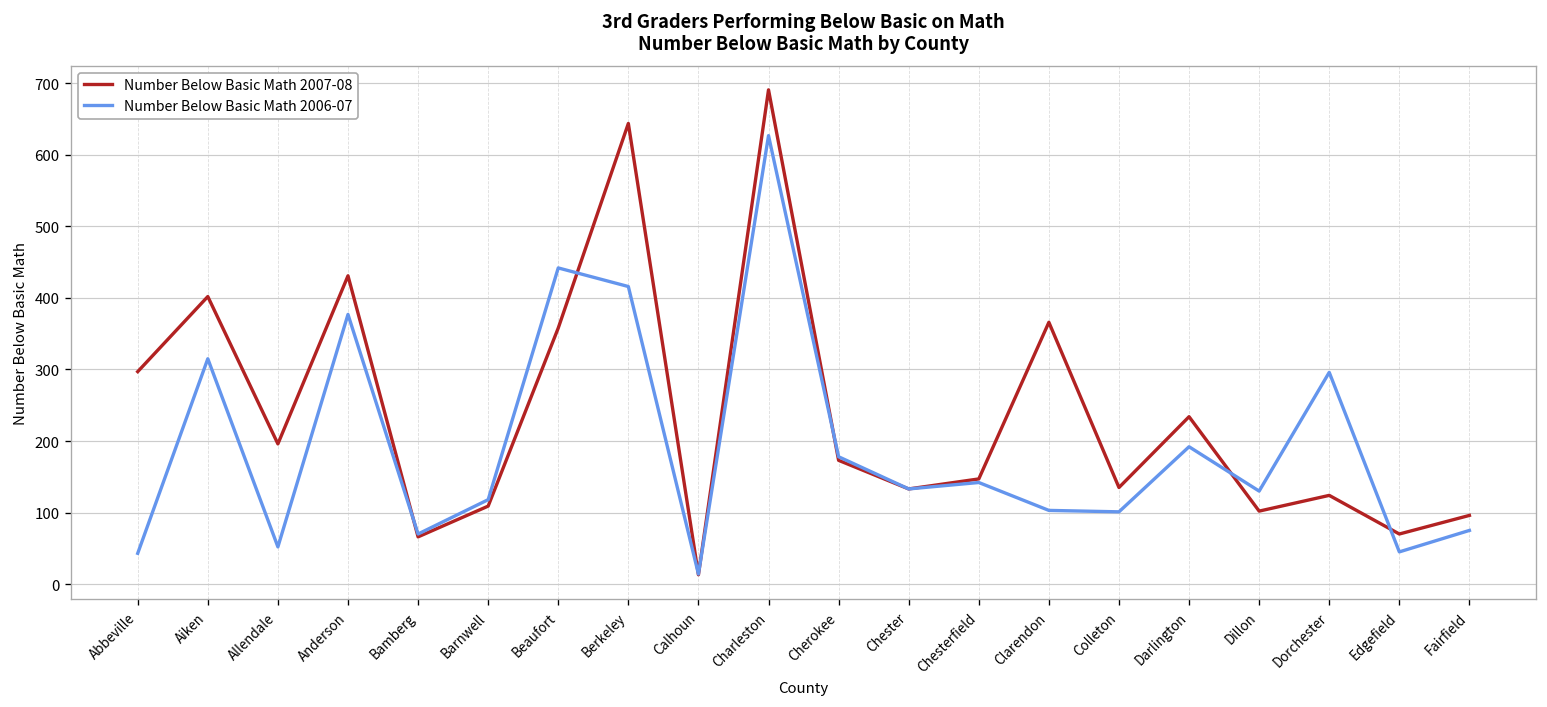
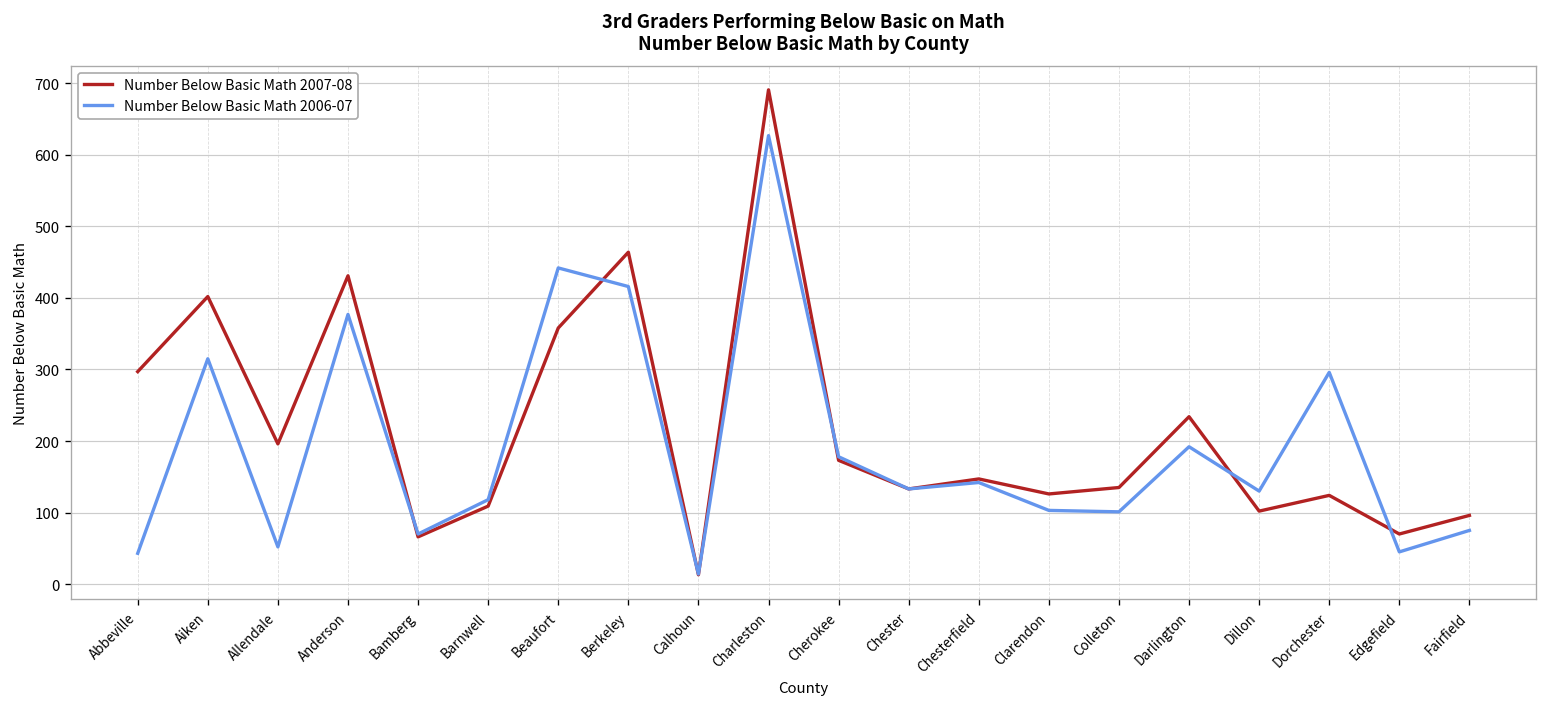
  {
    "Number Below Basic Math 2007-08": {
      "Abbeville": 300,
      "Aiken": 400,
      "Allendale": 200,
      "Anderson": 430,
      "Barnwell": 110,
      "Beaufort": 360,
-     "Berkeley": 640,
+     "Berkeley": 460,
      "Charleston": 690,
      "Cherokee": 170,
      "Chesterfield": 150,
-     "Clarendon": 370,
+     "Clarendon": 130,
      "Colleton": 140,
      "Darlington": 230,
      "Dillon": 100,
      "Dorchester": 120,
      "Edgefield": 70,
      "Fairfield": 100
    },
    "Number Below Basic Math 2006-07": {
      "Abbeville": 40,
      "Aiken": 320,
      "Allendale": 50,
      "Anderson": 380,
      "Barnwell": 120,
      "Beaufort": 440,
      "Berkeley": 420,
      "Charleston": 630,
      "Cherokee": 180,
      "Chesterfield": 140,
      "Clarendon": 100,
      "Colleton": 100,
      "Darlington": 190,
      "Dillon": 130,
      "Dorchester": 300,
      "Edgefield": 50,
      "Fairfield": 80
    }
  }
